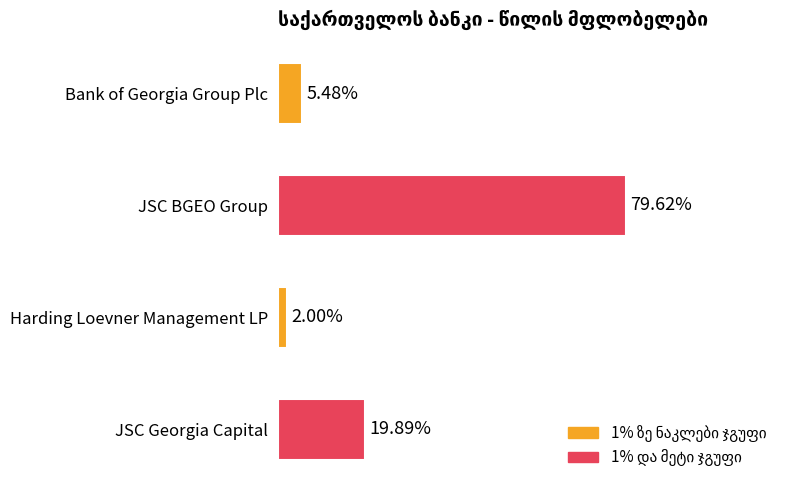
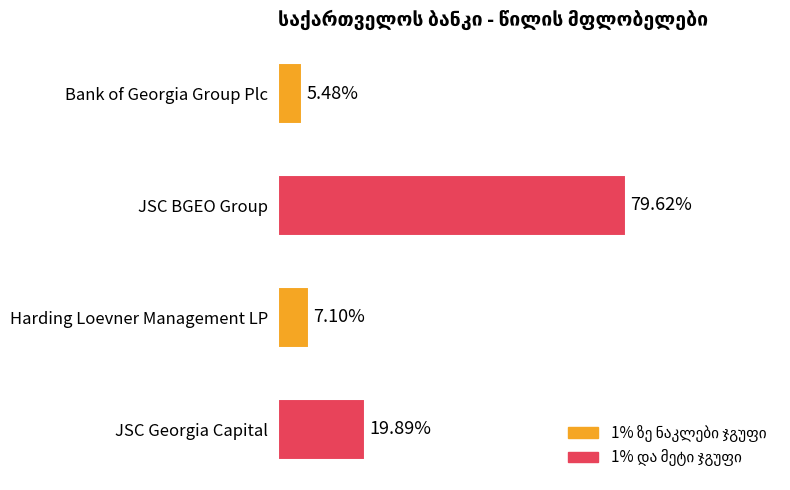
  {
    "Bank of Georgia Group Plc": "5.48%",
    "JSC BGEO Group": "79.62%",
-   "Harding Loevner Management LP": "2.00%",
+   "Harding Loevner Management LP": "7.10%",
    "JSC Georgia Capital": "19.89%"
  }
